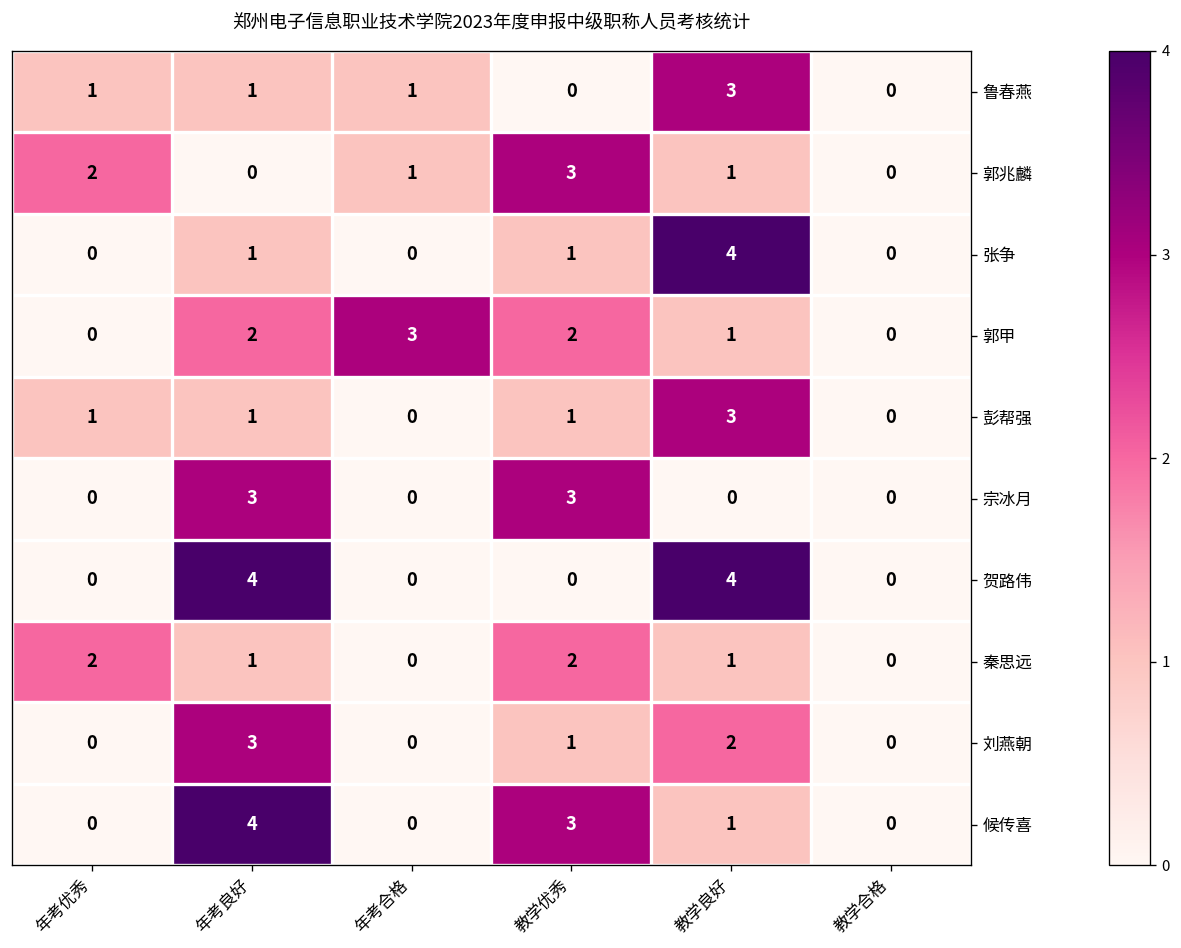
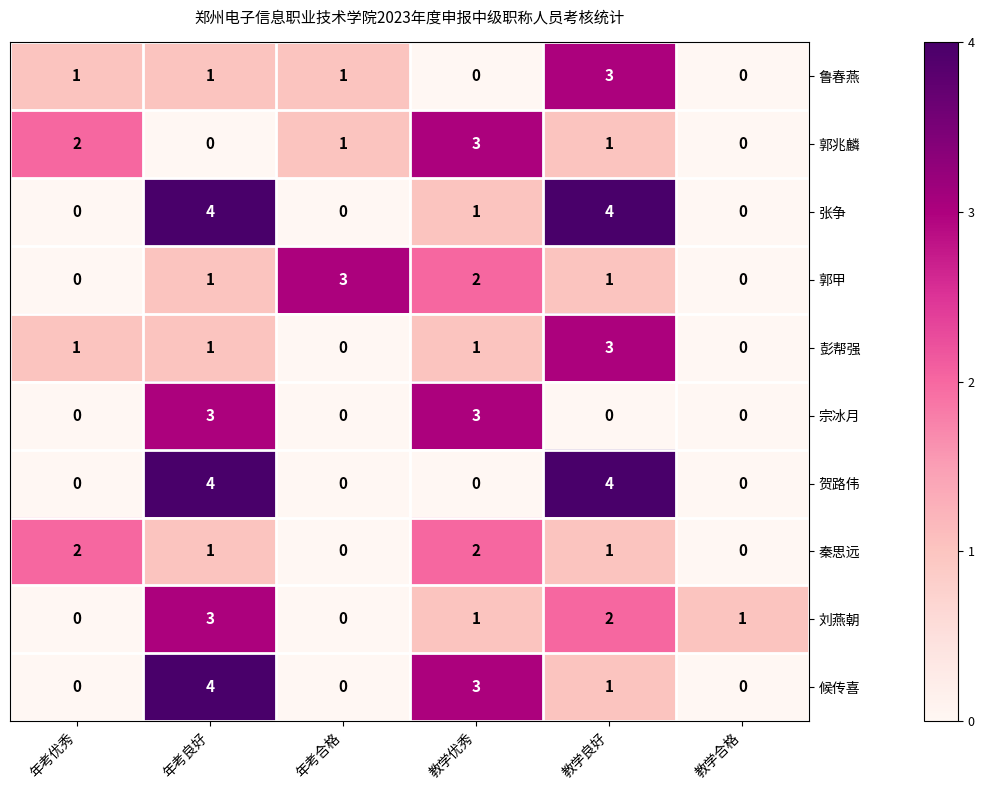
  {
    "鲁春燕": {
      "年考优秀": 1,
      "年考良好": 1,
      "年考合格": 1,
      "教学优秀": 0,
      "教学良好": 3,
      "教学合格": 0
    },
    "郭兆麟": {
      "年考优秀": 2,
      "年考良好": 0,
      "年考合格": 1,
      "教学优秀": 3,
      "教学良好": 1,
      "教学合格": 0
    },
    "张争": {
      "年考优秀": 0,
-     "年考良好": 1,
+     "年考良好": 4,
      "年考合格": 0,
      "教学优秀": 1,
      "教学良好": 4,
      "教学合格": 0
    },
    "郭甲": {
      "年考优秀": 0,
-     "年考良好": 2,
+     "年考良好": 1,
      "年考合格": 3,
      "教学优秀": 2,
      "教学良好": 1,
      "教学合格": 0
    },
    "彭帮强": {
      "年考优秀": 1,
      "年考良好": 1,
      "年考合格": 0,
      "教学优秀": 1,
      "教学良好": 3,
      "教学合格": 0
    },
    "宗冰月": {
      "年考优秀": 0,
      "年考良好": 3,
      "年考合格": 0,
      "教学优秀": 3,
      "教学良好": 0,
      "教学合格": 0
    },
    "贺路伟": {
      "年考优秀": 0,
      "年考良好": 4,
      "年考合格": 0,
      "教学优秀": 0,
      "教学良好": 4,
      "教学合格": 0
    },
    "秦思远": {
      "年考优秀": 2,
      "年考良好": 1,
      "年考合格": 0,
      "教学优秀": 2,
      "教学良好": 1,
      "教学合格": 0
    },
    "刘燕朝": {
      "年考优秀": 0,
      "年考良好": 3,
      "年考合格": 0,
      "教学优秀": 1,
      "教学良好": 2,
-     "教学合格": 0
+     "教学合格": 1
    },
    "候传喜": {
      "年考优秀": 0,
      "年考良好": 4,
      "年考合格": 0,
      "教学优秀": 3,
      "教学良好": 1,
      "教学合格": 0
    }
  }
